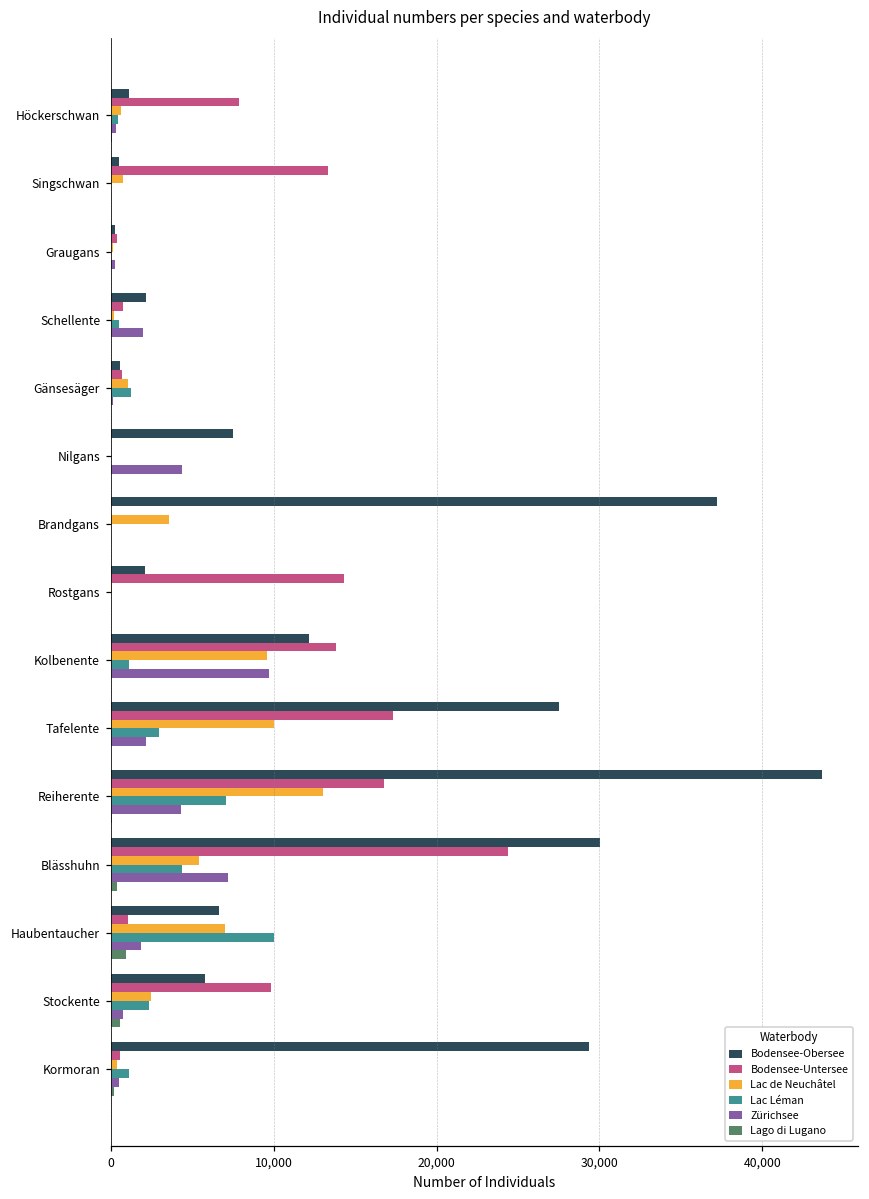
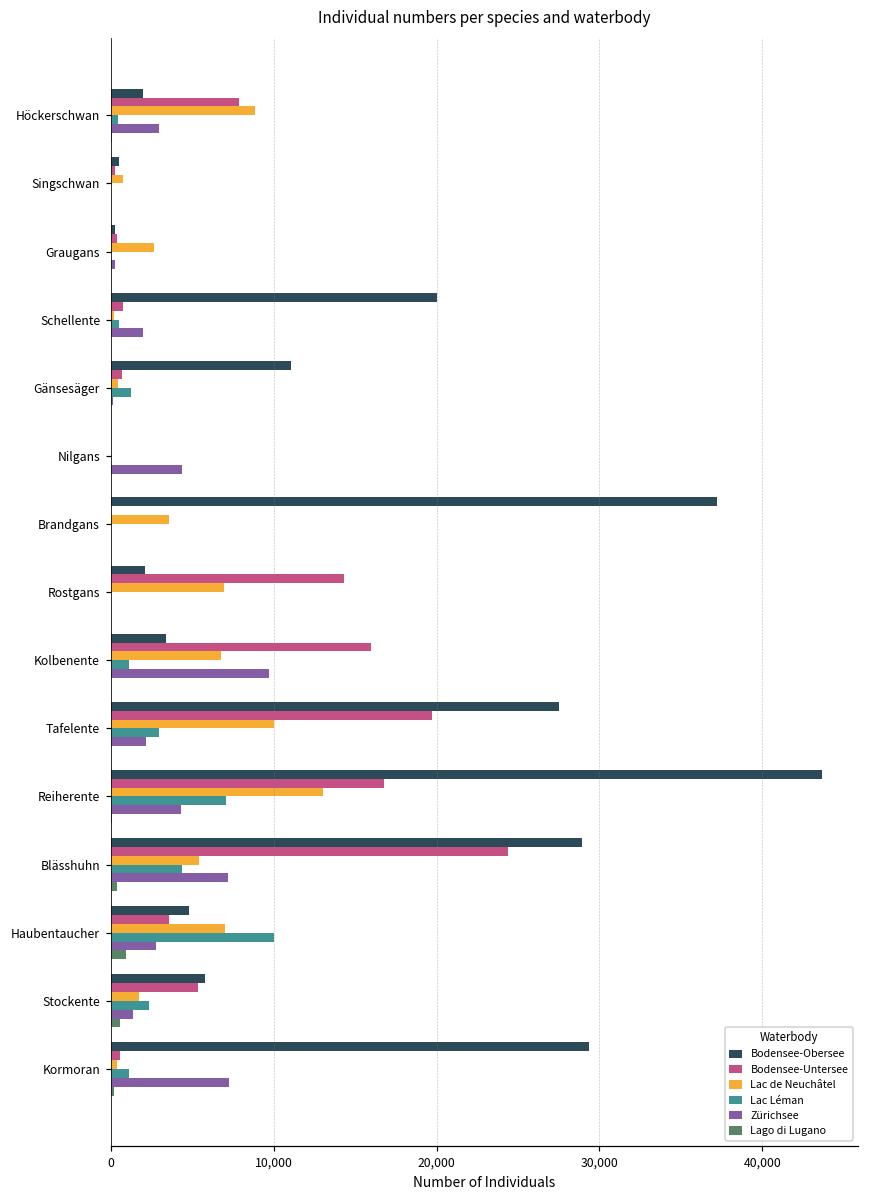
  {
    "Bodensee-Obersee": {
-     "Höckerschwan": "1,100",
+     "Höckerschwan": "2,000",
      "Singschwan": "500",
      "Graugans": "300",
-     "Schellente": "2,200",
-     "Gänsesäger": "600",
-     "Nilgans": "7,500",
+     "Schellente": "20,000",
+     "Gänsesäger": "11,100",
+     "Nilgans": "0",
      "Brandgans": "37,200",
      "Rostgans": "2,100",
-     "Kolbenente": "12,200",
+     "Kolbenente": "3,400",
      "Tafelente": "27,500",
      "Reiherente": "43,700",
-     "Blässhuhn": "30,000",
-     "Haubentaucher": "6,700",
+     "Blässhuhn": "28,900",
+     "Haubentaucher": "4,800",
      "Stockente": "5,800",
      "Kormoran": "29,300"
    },
    "Bodensee-Untersee": {
      "Höckerschwan": "7,900",
-     "Singschwan": "13,300",
+     "Singschwan": "300",
      "Graugans": "400",
      "Schellente": "700",
      "Gänsesäger": "700",
      "Rostgans": "14,300",
-     "Kolbenente": "13,800",
-     "Tafelente": "17,300",
+     "Kolbenente": "16,000",
+     "Tafelente": "19,700",
      "Reiherente": "16,800",
      "Blässhuhn": "24,400",
-     "Haubentaucher": "1,100",
-     "Stockente": "9,800",
+     "Haubentaucher": "3,600",
+     "Stockente": "5,400",
      "Kormoran": "600"
    },
    "Lac de Neuchâtel": {
-     "Höckerschwan": "600",
+     "Höckerschwan": "8,900",
      "Singschwan": "800",
-     "Graugans": "100",
+     "Graugans": "2,600",
      "Schellente": "200",
-     "Gänsesäger": "1,100",
+     "Gänsesäger": "400",
      "Brandgans": "3,600",
-     "Rostgans": "100",
-     "Kolbenente": "9,600",
+     "Rostgans": "7,000",
+     "Kolbenente": "6,800",
      "Tafelente": "10,000",
      "Reiherente": "13,000",
      "Blässhuhn": "5,400",
      "Haubentaucher": "7,000",
-     "Stockente": "2,500",
+     "Stockente": "1,700",
      "Kormoran": "400"
    },
    "Zürichsee": {
-     "Höckerschwan": "400",
+     "Höckerschwan": "2,900",
      "Singschwan": "0",
      "Graugans": "300",
      "Schellente": "2,000",
      "Nilgans": "4,400",
      "Rostgans": "0",
      "Kolbenente": "9,700",
      "Tafelente": "2,200",
      "Reiherente": "4,300",
      "Blässhuhn": "7,200",
-     "Haubentaucher": "1,900",
-     "Stockente": "700",
-     "Kormoran": "500"
+     "Haubentaucher": "2,800",
+     "Stockente": "1,400",
+     "Kormoran": "7,300"
    }
  }
